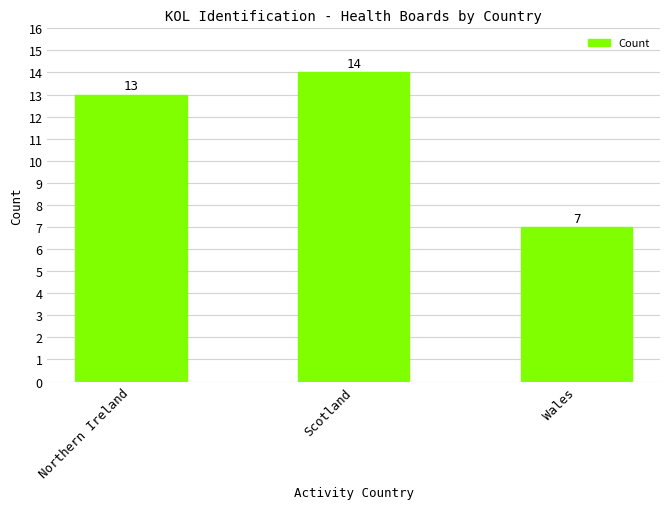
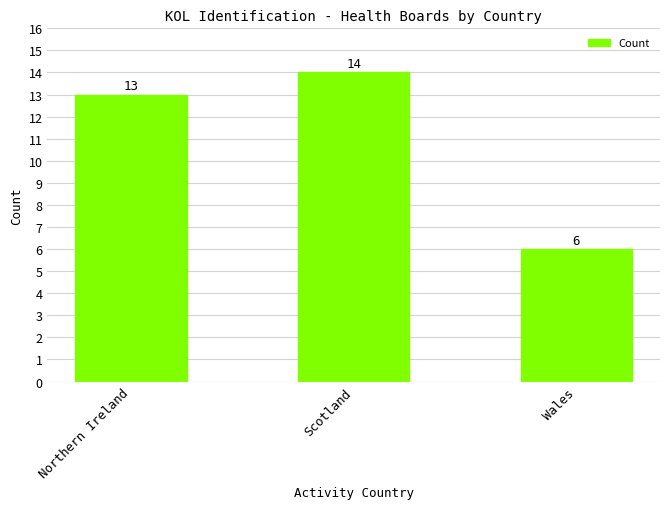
  {
    "Northern Ireland": 13,
    "Scotland": 14,
-   "Wales": 7
+   "Wales": 6
  }
